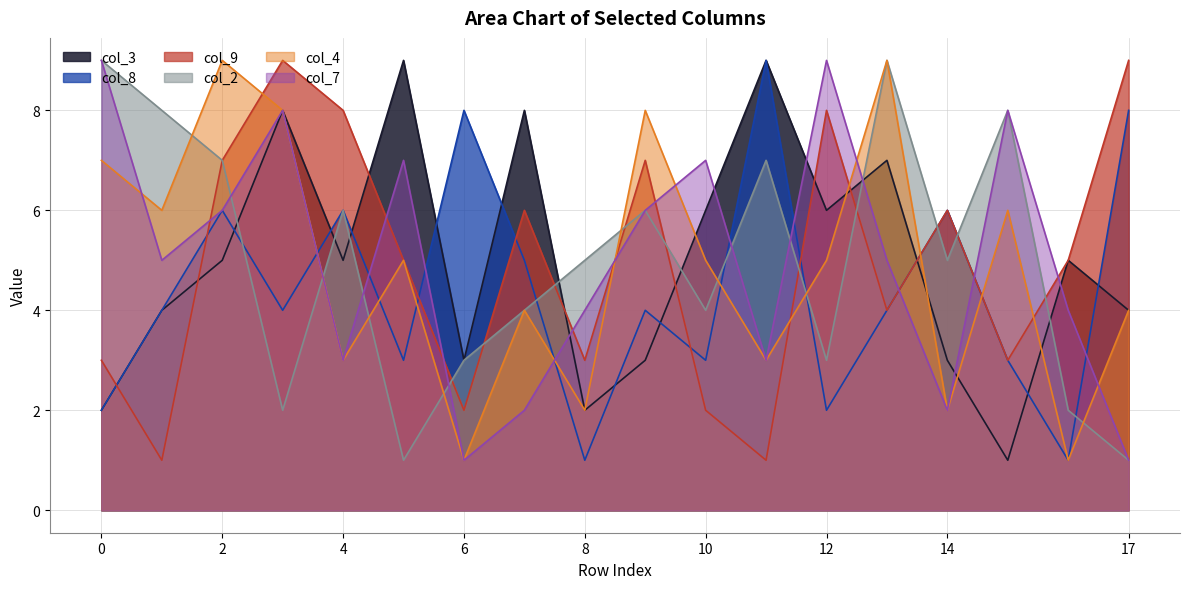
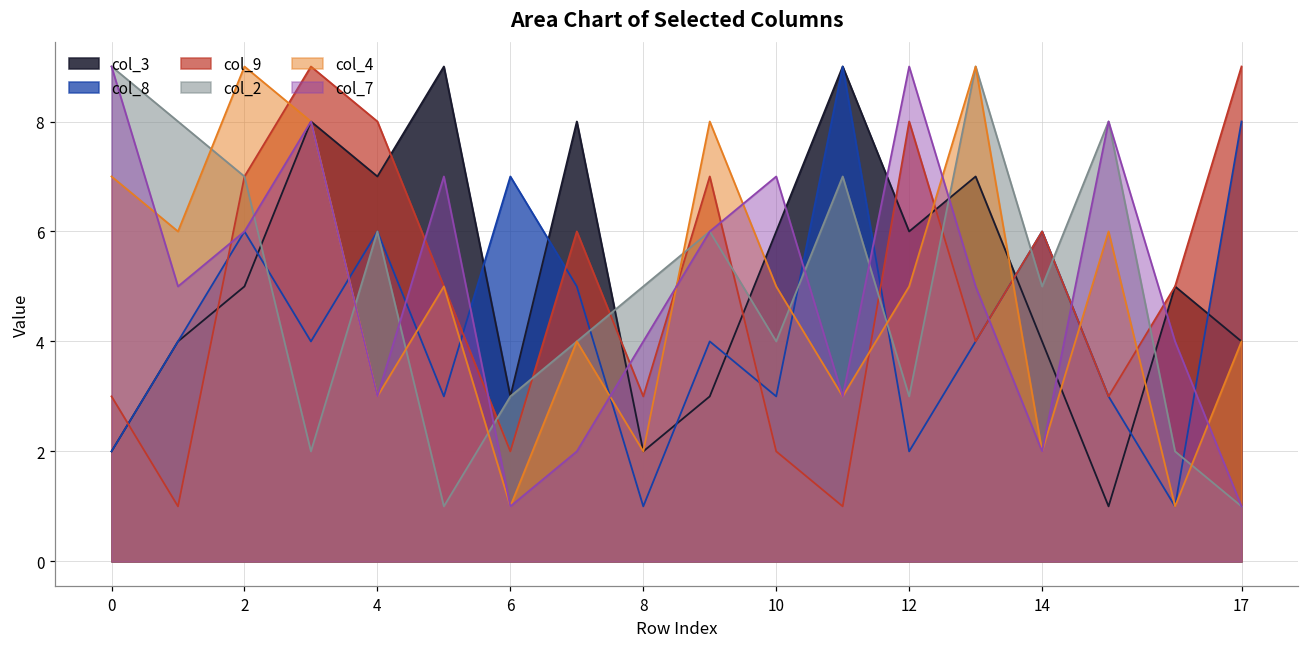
  {
    "col_3": {
      "2": 5,
-     "4": 5,
+     "4": 7,
      "10": 6,
      "12": 6,
-     "14": 3
+     "14": 4
    },
    "col_8": {
-     "6": 8,
+     "6": 7,
      "8": 1,
      "10": 3,
      "12": 2,
      "17": 8
    },
    "col_9": {
      "0": 3,
      "4": 8,
      "6": 2,
      "8": 3,
      "10": 2,
      "12": 8,
      "17": 9
    },
    "col_4": {
      "0": 7,
      "2": 9,
      "10": 5,
      "12": 5
    }
  }
